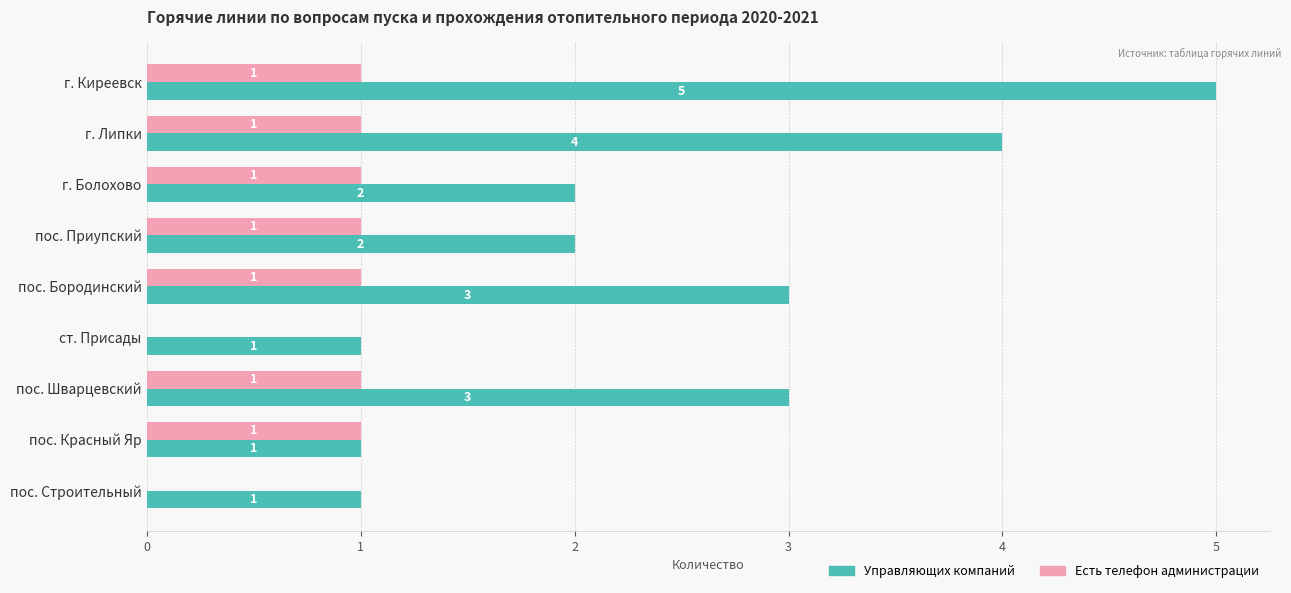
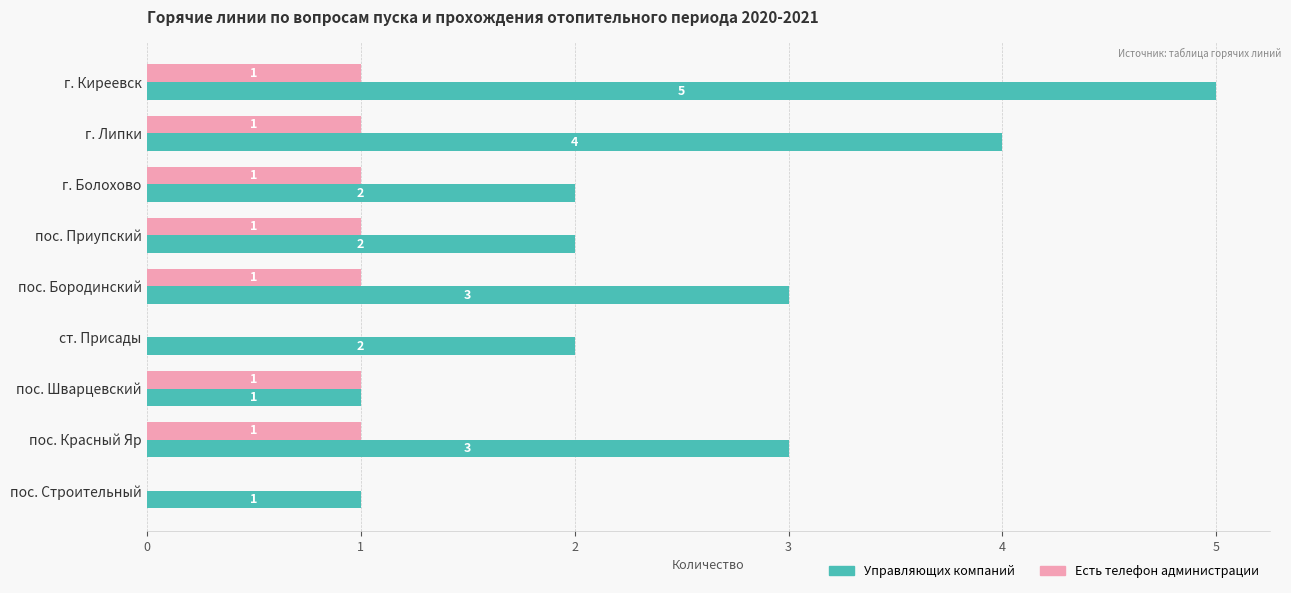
  {
    "Управляющих компаний": {
      "г. Киреевск": 5,
      "г. Липки": 4,
      "г. Болохово": 2,
      "пос. Приупский": 2,
      "пос. Бородинский": 3,
-     "ст. Присады": 1,
-     "пос. Шварцевский": 3,
-     "пос. Красный Яр": 1,
+     "ст. Присады": 2,
+     "пос. Шварцевский": 1,
+     "пос. Красный Яр": 3,
      "пос. Строительный": 1
    },
    "Есть телефон администрации": {
      "г. Киреевск": 1,
      "г. Липки": 1,
      "г. Болохово": 1,
      "пос. Приупский": 1,
      "пос. Бородинский": 1,
      "пос. Шварцевский": 1,
      "пос. Красный Яр": 1
    }
  }
